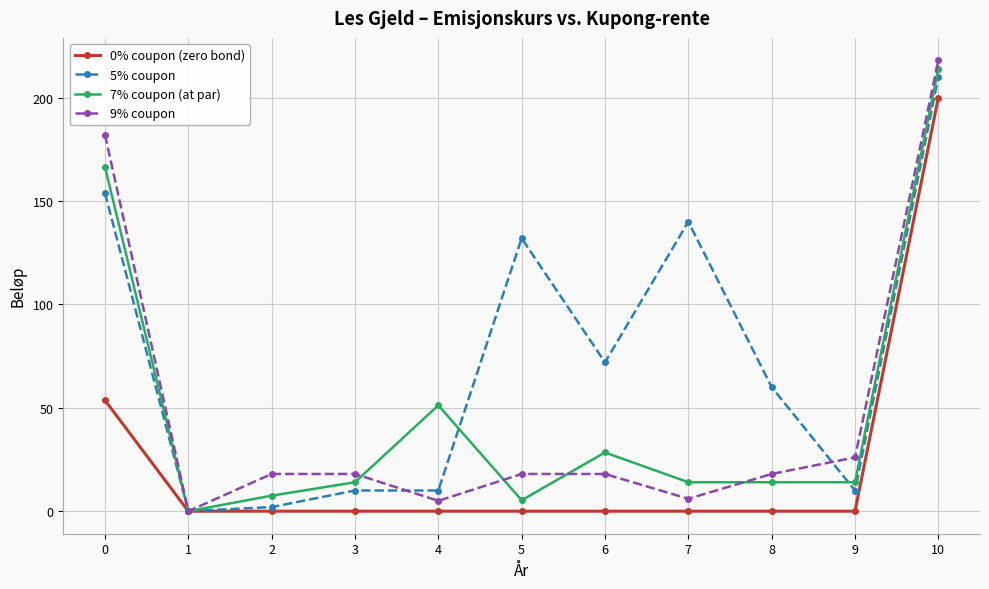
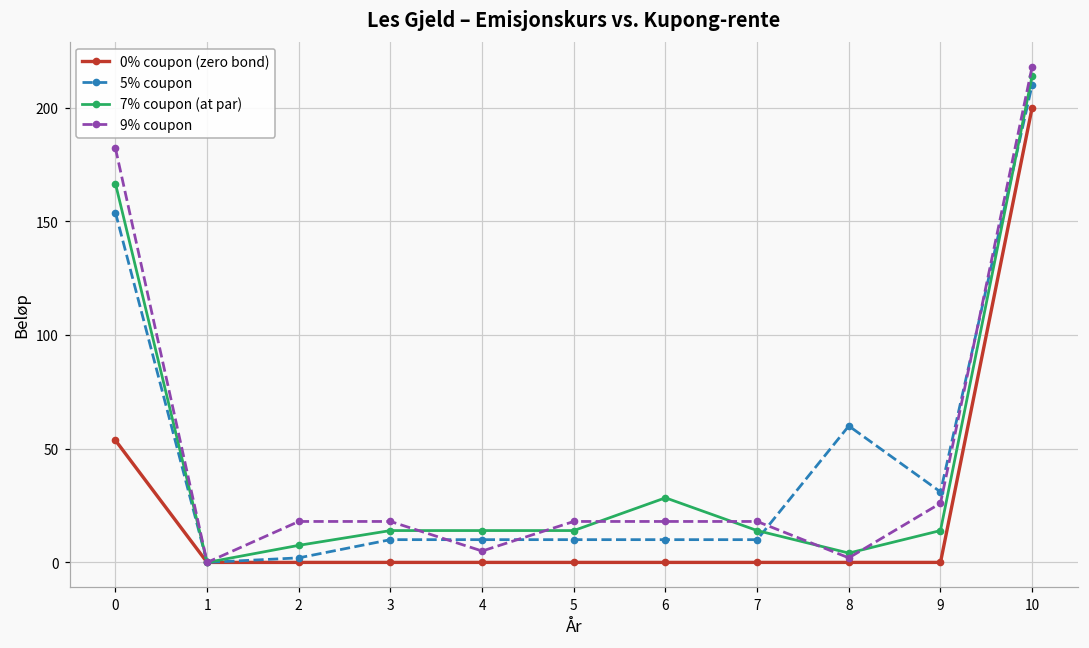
  {
    "0% coupon (zero bond)": {
      "0": 54,
      "2": 0,
      "3": 0,
      "4": 0,
      "5": 0,
      "6": 0,
      "7": 0,
      "8": 0,
      "9": 0,
      "10": 200
    },
    "5% coupon": {
      "0": 154,
      "2": 2,
      "3": 10,
      "4": 10,
-     "5": 132,
-     "6": 72,
-     "7": 140,
+     "5": 10,
+     "6": 10,
+     "7": 10,
      "8": 60,
-     "9": 10,
+     "9": 31,
      "10": 210
    },
    "7% coupon (at par)": {
      "0": 167,
      "2": 8,
      "3": 14,
-     "4": 51,
-     "5": 5,
+     "4": 14,
+     "5": 14,
      "6": 28,
      "7": 14,
-     "8": 14,
+     "8": 4,
      "9": 14,
      "10": 214
    },
    "9% coupon": {
      "0": 182,
      "2": 18,
      "3": 18,
      "4": 5,
      "5": 18,
      "6": 18,
-     "7": 6,
-     "8": 18,
+     "7": 18,
+     "8": 2,
      "9": 26,
      "10": 218
    }
  }
